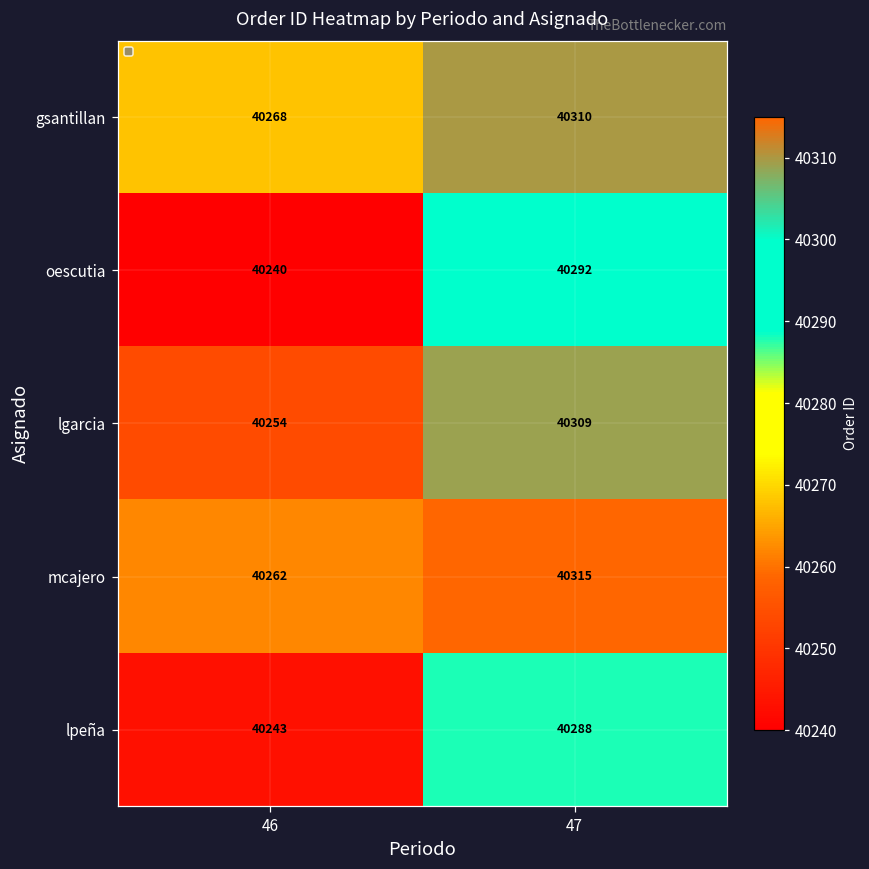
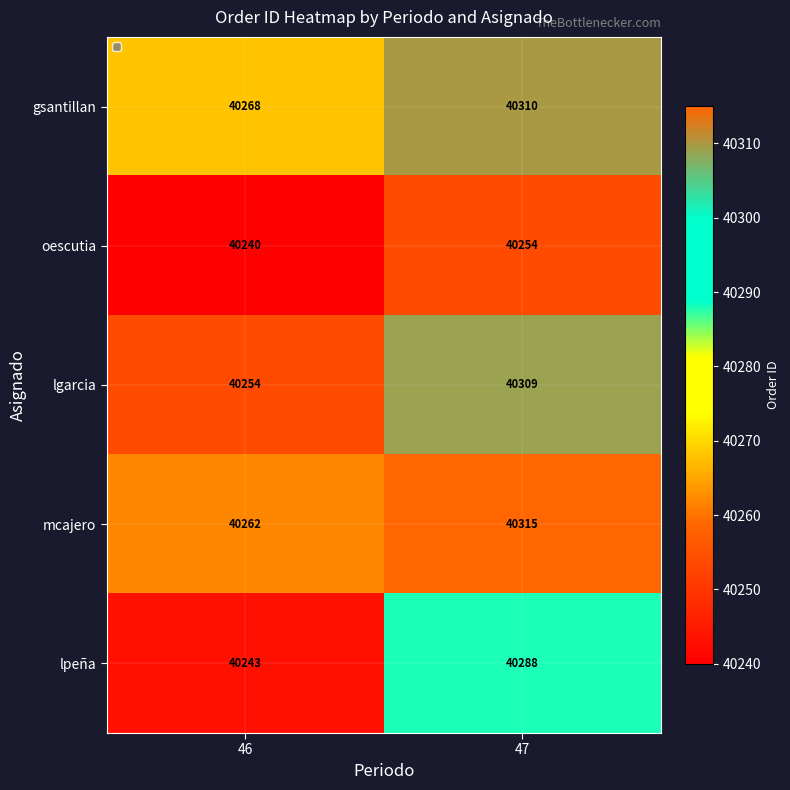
  {
    "gsantillan": {
      "46": 40268,
      "47": 40310
    },
    "oescutia": {
      "46": 40240,
-     "47": 40292
+     "47": 40254
    },
    "lgarcia": {
      "46": 40254,
      "47": 40309
    },
    "mcajero": {
      "46": 40262,
      "47": 40315
    },
    "lpeña": {
      "46": 40243,
      "47": 40288
    }
  }
